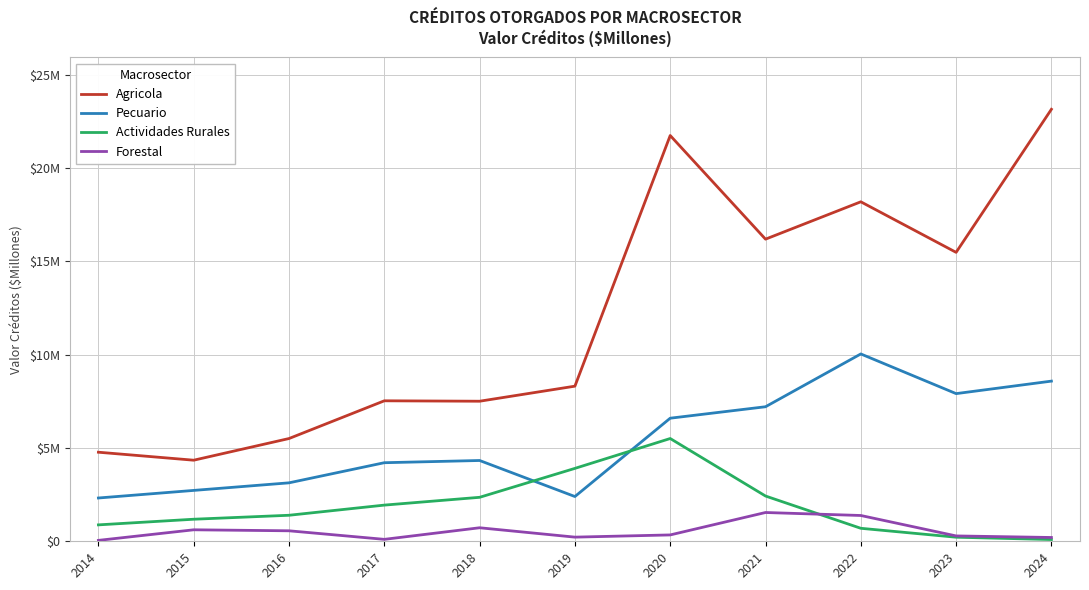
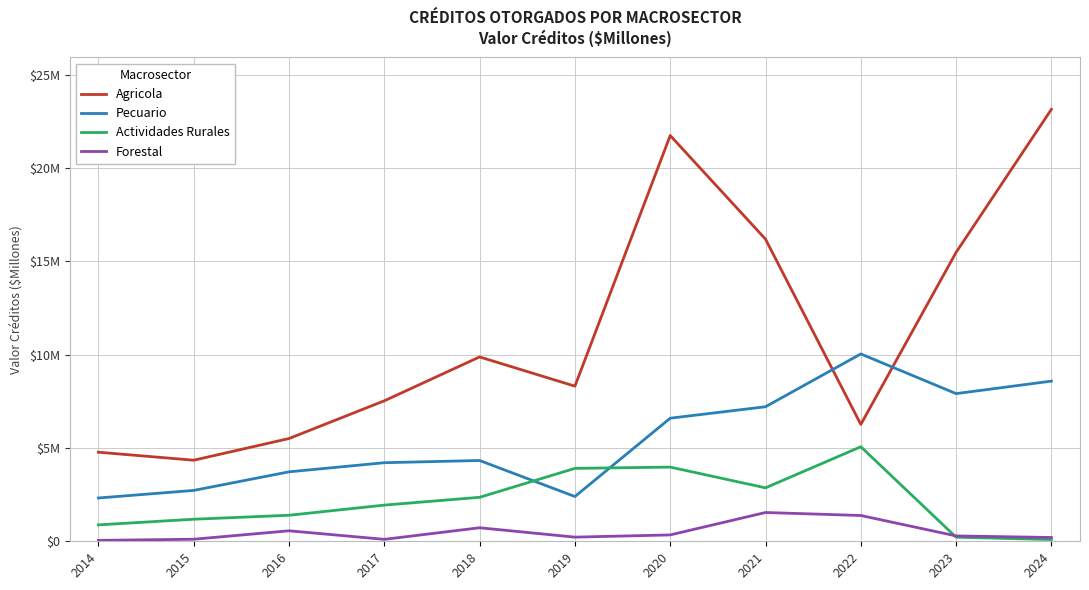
  {
    "Agricola": {
      "2014": "$4800000",
      "2015": "$4300000",
      "2016": "$5500000",
      "2017": "$7500000",
-     "2018": "$7500000",
+     "2018": "$9900000",
      "2019": "$8300000",
      "2020": "$21700000",
      "2021": "$16200000",
-     "2022": "$18200000",
+     "2022": "$6300000",
      "2023": "$15500000",
      "2024": "$23200000"
    },
    "Pecuario": {
      "2014": "$2300000",
      "2015": "$2700000",
-     "2016": "$3100000",
+     "2016": "$3700000",
      "2017": "$4200000",
      "2018": "$4300000",
      "2019": "$2400000",
      "2020": "$6600000",
      "2021": "$7200000",
      "2022": "$10000000",
      "2023": "$7900000",
      "2024": "$8600000"
    },
    "Actividades Rurales": {
      "2014": "$900000",
      "2015": "$1200000",
      "2016": "$1400000",
      "2017": "$1900000",
      "2018": "$2400000",
      "2019": "$3900000",
-     "2020": "$5500000",
-     "2021": "$2400000",
-     "2022": "$700000"
+     "2020": "$4000000",
+     "2021": "$2900000",
+     "2022": "$5100000"
    },
    "Forestal": {
      "2014": "$0",
-     "2015": "$600000",
+     "2015": "$100000",
      "2016": "$600000",
      "2017": "$100000",
      "2018": "$700000",
      "2019": "$200000",
      "2020": "$300000",
      "2021": "$1500000",
      "2022": "$1400000"
    }
  }
